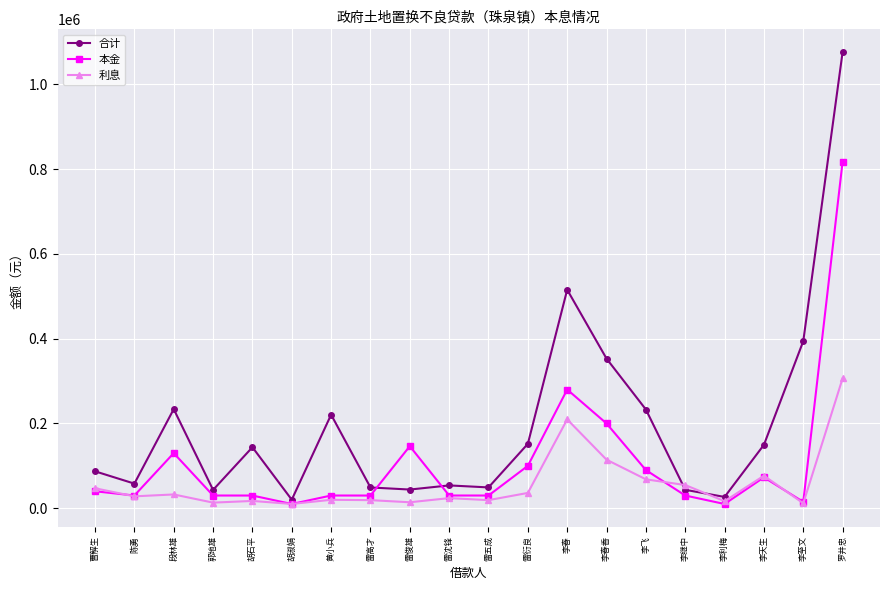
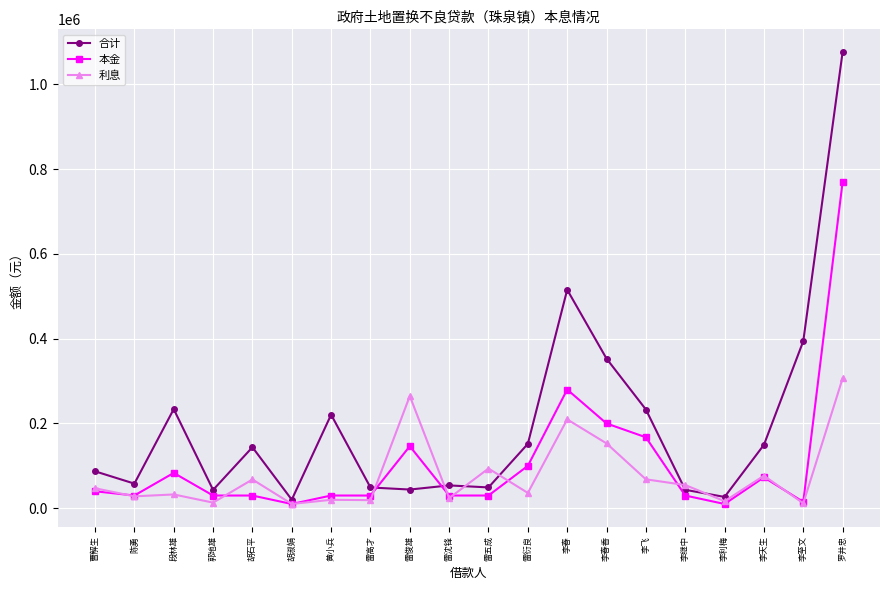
  {
    "合计": {
      "曹解生": 90000,
      "陈勇": 60000,
      "段林雄": 230000,
      "郭地雄": 40000,
      "胡石平": 140000,
      "胡淑娟": 20000,
      "黄小兵": 220000,
      "雷高才": 50000,
      "雷俊雄": 40000,
      "雷沈锋": 50000,
      "雷五成": 50000,
      "雷衍良": 150000,
      "李春": 520000,
      "李春香": 350000,
      "李飞": 230000,
      "李继中": 40000,
      "李利梅": 30000,
      "李天生": 150000,
      "李至文": 390000,
      "罗井忠": 1080000
    },
    "本金": {
      "曹解生": 40000,
-     "段林雄": 130000,
+     "段林雄": 80000,
      "郭地雄": 30000,
      "胡石平": 30000,
      "黄小兵": 30000,
      "雷高才": 30000,
      "雷俊雄": 150000,
      "雷沈锋": 30000,
      "雷五成": 30000,
      "雷衍良": 100000,
      "李春": 280000,
      "李春香": 200000,
-     "李飞": 90000,
+     "李飞": 170000,
      "李继中": 30000,
      "李利梅": 10000,
-     "罗井忠": 820000
+     "罗井忠": 770000
    },
    "利息": {
      "曹解生": 50000,
      "段林雄": 30000,
      "郭地雄": 10000,
-     "胡石平": 20000,
+     "胡石平": 70000,
      "黄小兵": 20000,
      "雷高才": 20000,
-     "雷俊雄": 10000,
+     "雷俊雄": 260000,
      "雷沈锋": 20000,
-     "雷五成": 20000,
+     "雷五成": 90000,
      "雷衍良": 40000,
      "李春": 210000,
-     "李春香": 110000,
+     "李春香": 150000,
      "李飞": 70000,
      "李继中": 50000,
      "李利梅": 20000,
      "罗井忠": 310000
    }
  }
